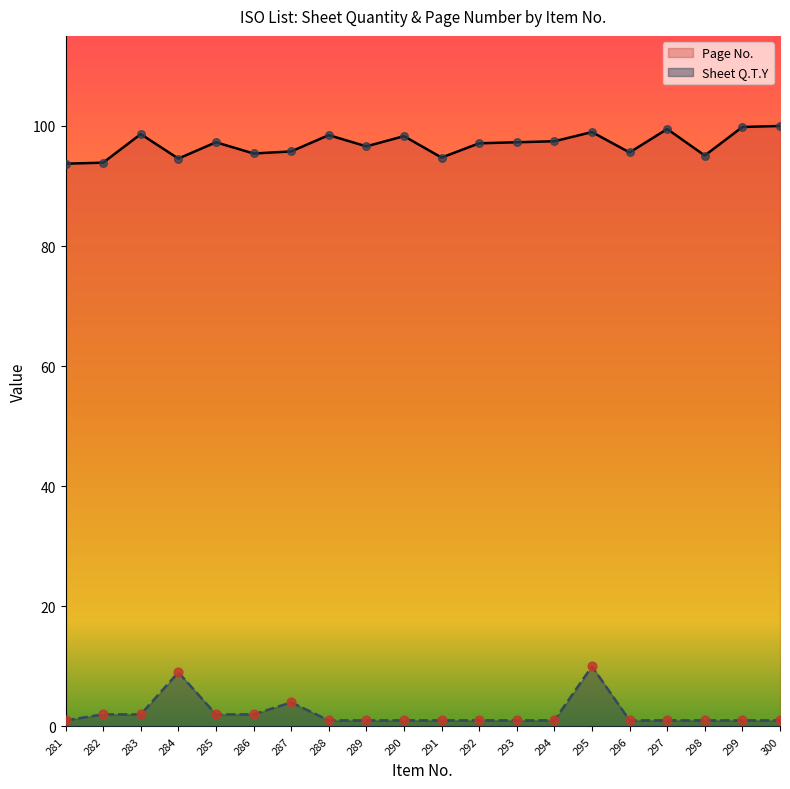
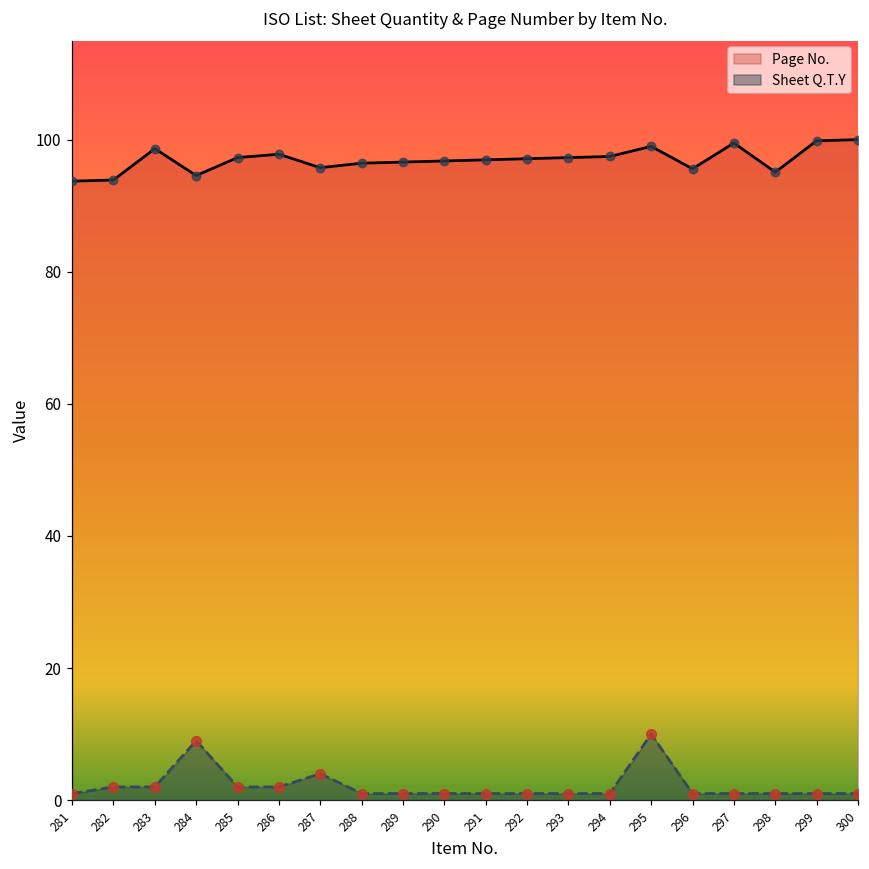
  {
    "Page No.": {
      "281": 94,
      "282": 94,
      "283": 99,
      "284": 95,
      "285": 97,
-     "286": 95,
+     "286": 98,
      "287": 96,
-     "288": 98,
+     "288": 96,
      "289": 97,
-     "290": 98,
-     "291": 95,
+     "290": 97,
+     "291": 97,
      "292": 97,
      "293": 97,
      "294": 97,
      "295": 99,
      "296": 96,
      "297": 99,
      "298": 95,
      "299": 100,
      "300": 100
    },
    "Sheet Q.T.Y": {
      "281": 1,
      "282": 2,
      "283": 2,
      "284": 9,
      "285": 2,
      "286": 2,
      "287": 4,
      "288": 1,
      "289": 1,
      "290": 1,
      "291": 1,
      "292": 1,
      "293": 1,
      "294": 1,
      "295": 10,
      "296": 1,
      "297": 1,
      "298": 1,
      "299": 1,
      "300": 1
    }
  }
